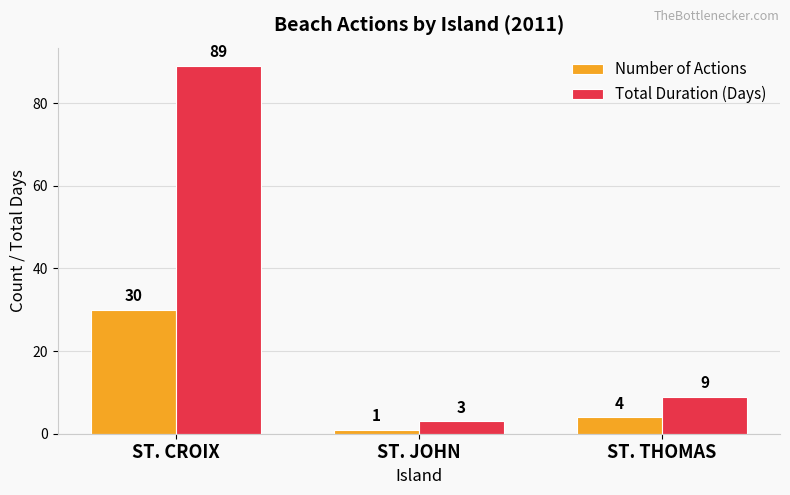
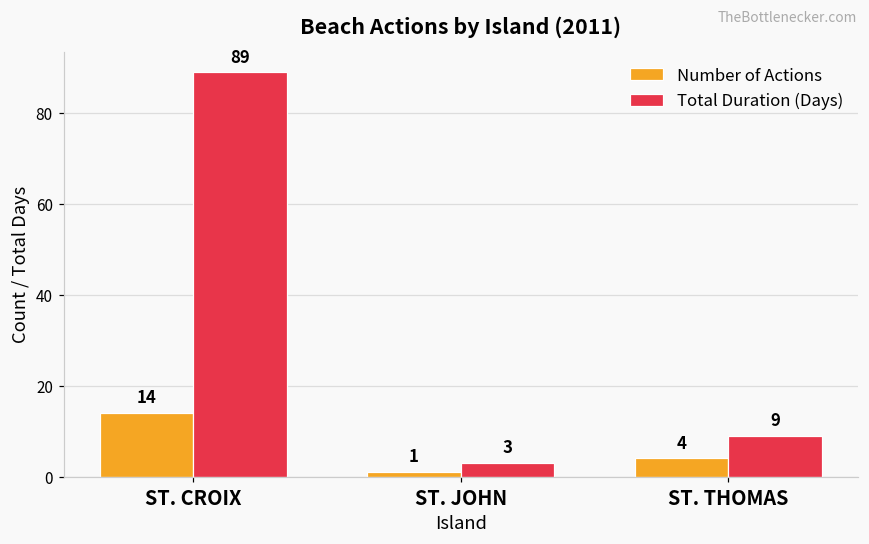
  {
    "Number of Actions": {
-     "ST. CROIX": 30,
+     "ST. CROIX": 14,
      "ST. JOHN": 1,
      "ST. THOMAS": 4
    },
    "Total Duration (Days)": {
      "ST. CROIX": 89,
      "ST. JOHN": 3,
      "ST. THOMAS": 9
    }
  }
